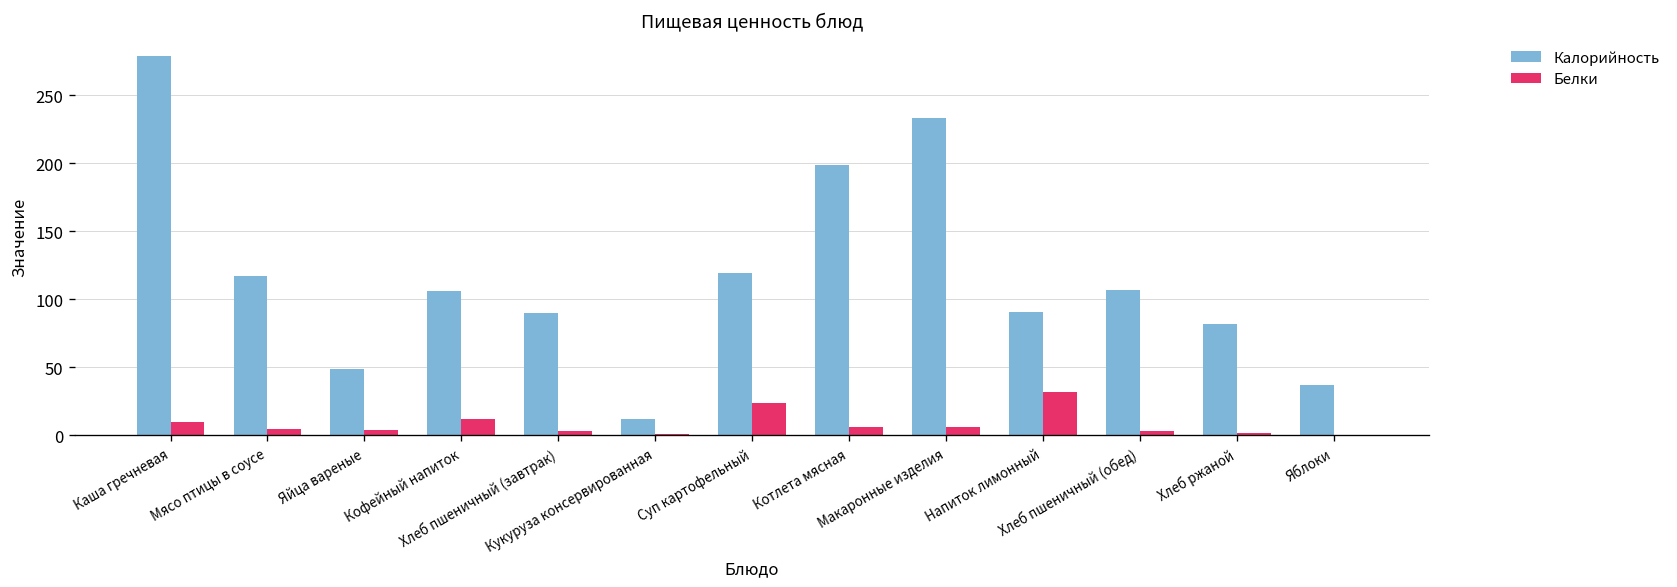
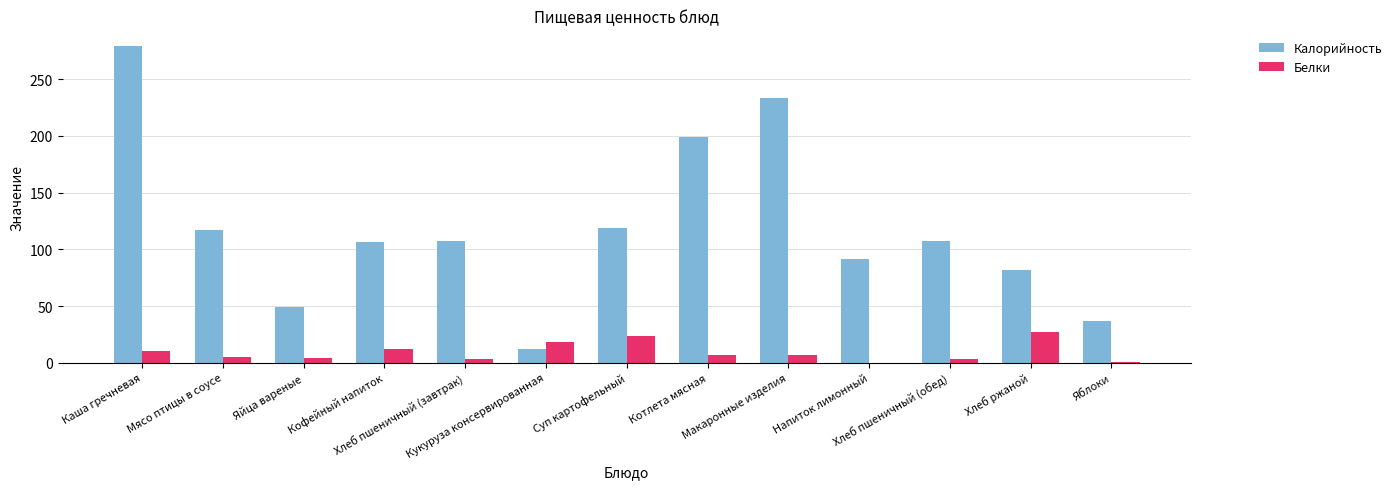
  {
    "Калорийность": {
      "Каша гречневая": 279,
      "Мясо птицы в соусе": 117,
      "Яйца вареные": 49,
      "Кофейный напиток": 106,
-     "Хлеб пшеничный (завтрак)": 90,
+     "Хлеб пшеничный (завтрак)": 107,
      "Кукуруза консервированная": 12,
      "Суп картофельный": 119,
      "Котлета мясная": 199,
      "Макаронные изделия": 233,
      "Напиток лимонный": 91,
      "Хлеб пшеничный (обед)": 107,
      "Хлеб ржаной": 82,
      "Яблоки": 37
    },
    "Белки": {
      "Каша гречневая": 10,
      "Мясо птицы в соусе": 5,
      "Яйца вареные": 4,
      "Кофейный напиток": 12,
      "Хлеб пшеничный (завтрак)": 3,
-     "Кукуруза консервированная": 1,
+     "Кукуруза консервированная": 18,
      "Суп картофельный": 24,
      "Котлета мясная": 7,
      "Макаронные изделия": 6,
-     "Напиток лимонный": 32,
+     "Напиток лимонный": 0,
      "Хлеб пшеничный (обед)": 3,
-     "Хлеб ржаной": 2
+     "Хлеб ржаной": 27
    }
  }
